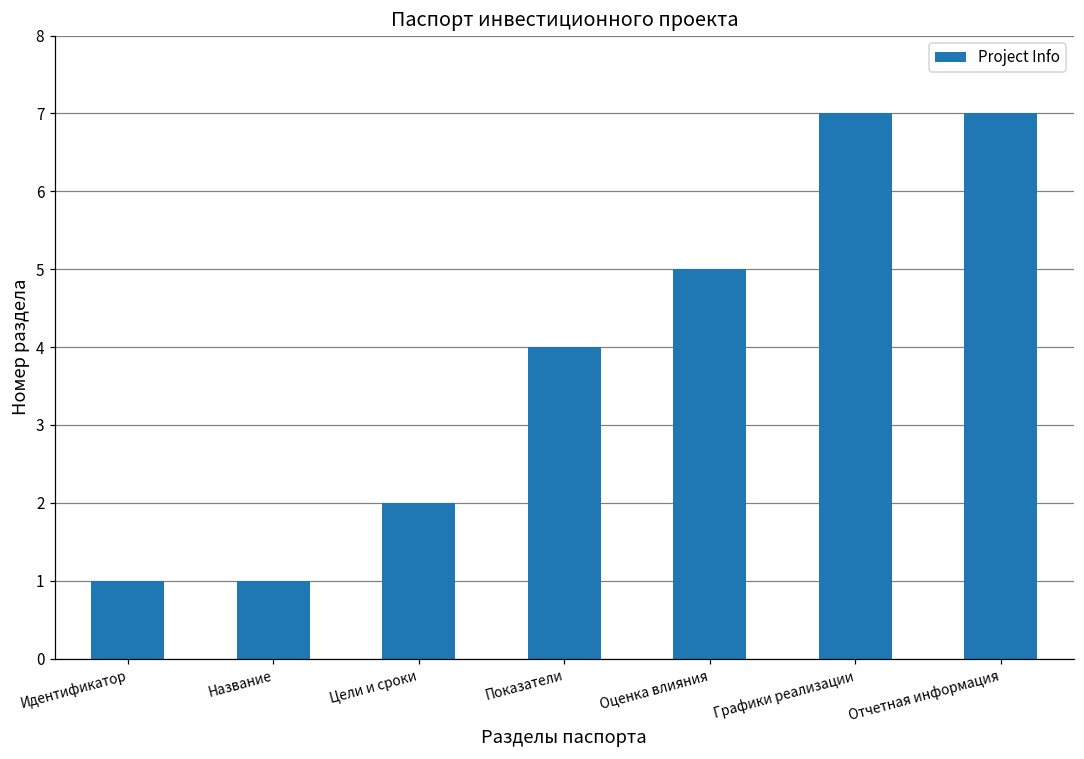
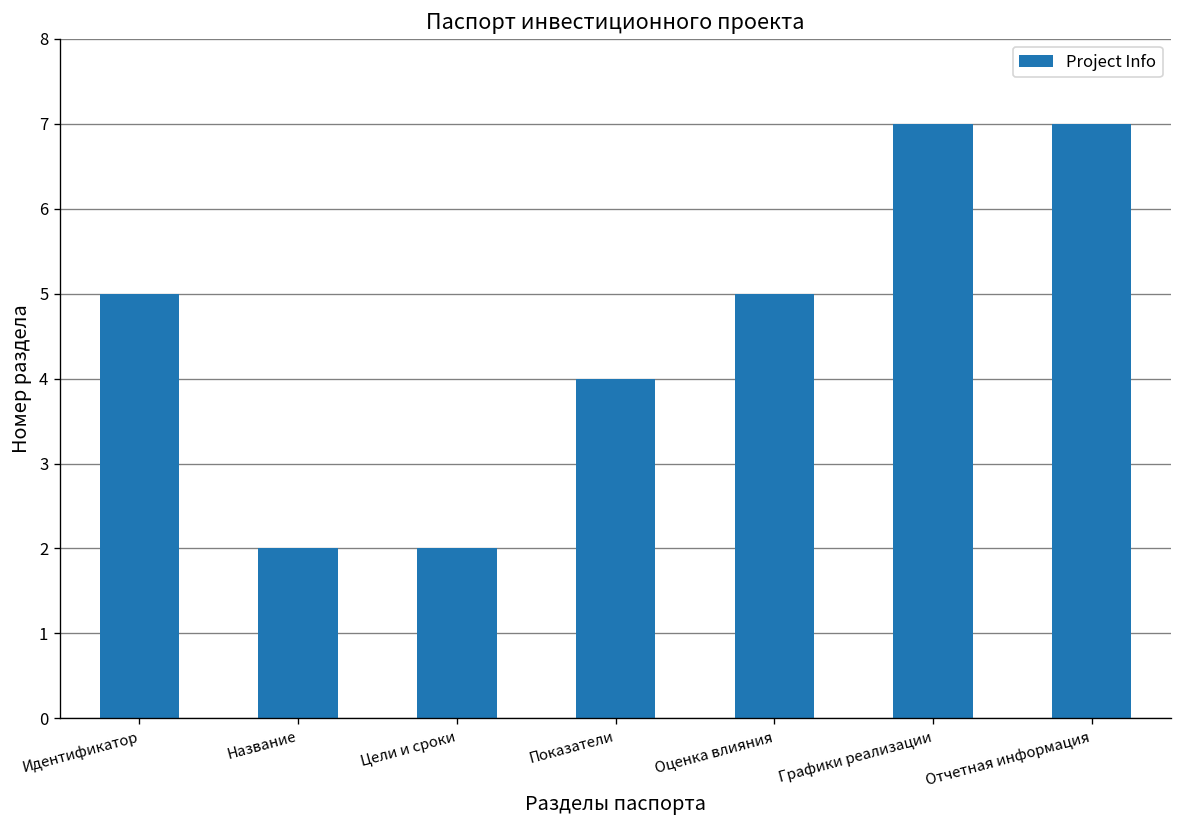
  {
-   "Идентификатор": 1,
-   "Название": 1,
+   "Идентификатор": 5,
+   "Название": 2,
    "Цели и сроки": 2,
    "Показатели": 4,
    "Оценка влияния": 5,
    "Графики реализации": 7,
    "Отчетная информация": 7
  }
